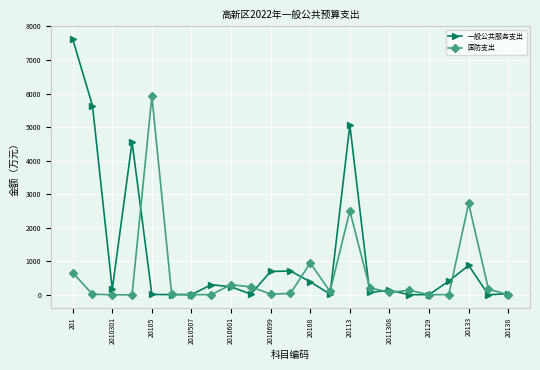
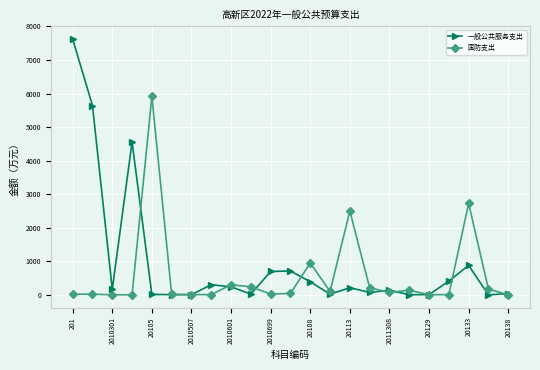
  {
    "一般公共服务支出": {
      "201": 7600,
      "2010301": 200,
      "20105": 0,
      "2010699": 700,
      "20108": 400,
-     "20113": 5100,
+     "20113": 200,
      "20133": 900
    },
    "国防支出": {
-     "201": 700,
+     "201": 0,
      "2010301": 0,
      "20105": 5900,
      "2010699": 0,
      "20108": 900,
      "20113": 2500,
      "20133": 2700
    }
  }
